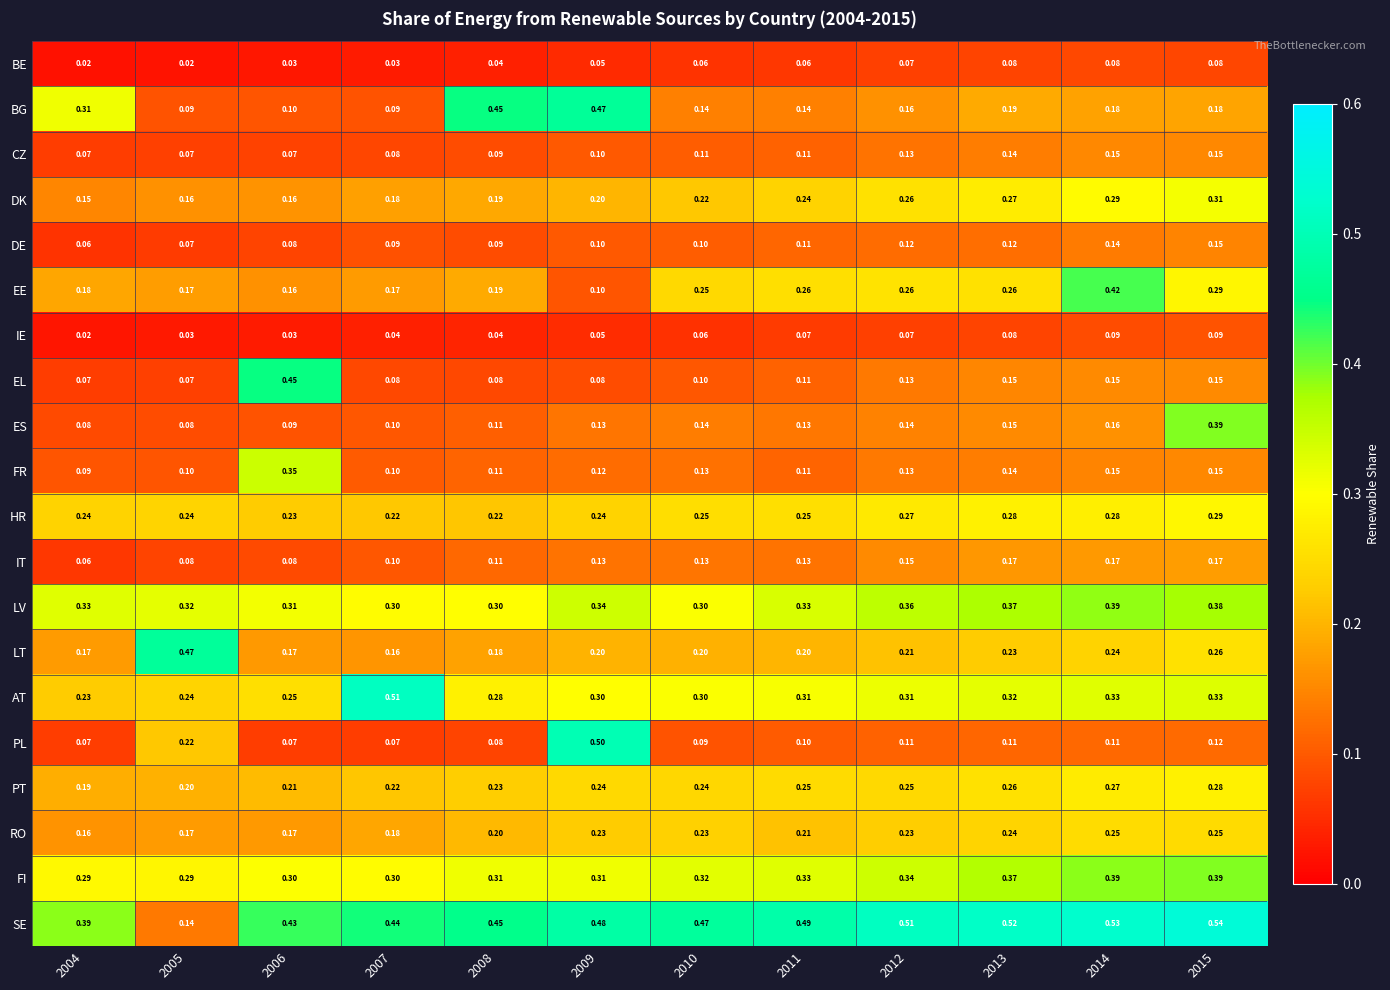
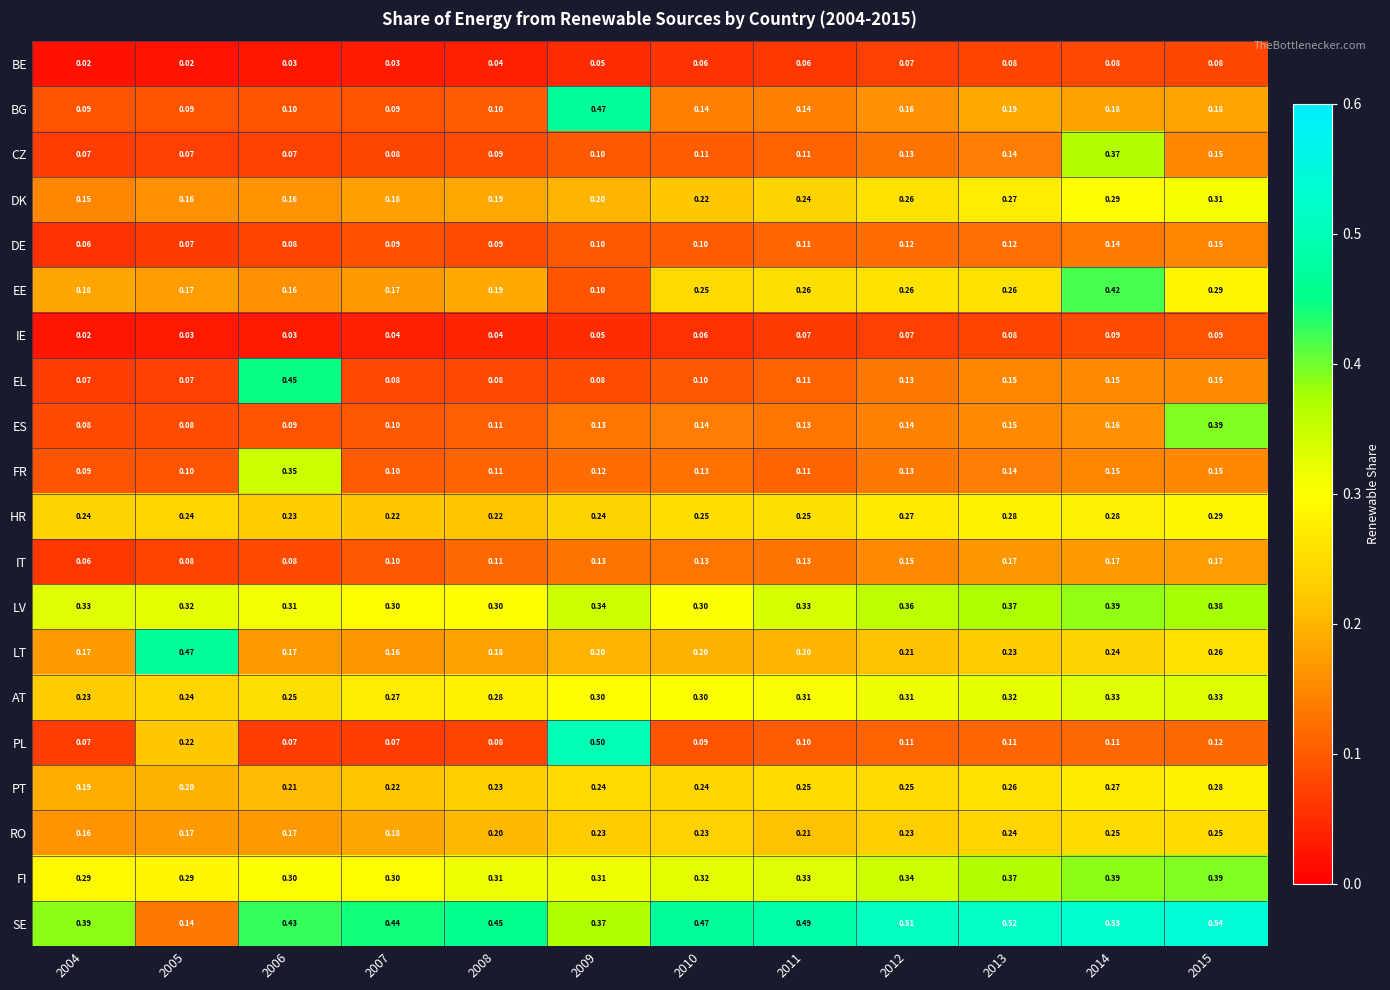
  {
    "BG": {
-     "2004": 0.31,
+     "2004": 0.09,
      "2005": 0.09,
      "2006": 0.10,
      "2007": 0.09,
-     "2008": 0.45,
+     "2008": 0.10,
      "2009": 0.47,
      "2010": 0.14,
      "2011": 0.14,
      "2012": 0.16,
      "2013": 0.19,
      "2014": 0.18,
      "2015": 0.18
    },
    "CZ": {
      "2004": 0.07,
      "2005": 0.07,
      "2006": 0.07,
      "2007": 0.08,
      "2008": 0.09,
      "2009": 0.10,
      "2010": 0.11,
      "2011": 0.11,
      "2012": 0.13,
      "2013": 0.14,
-     "2014": 0.15,
+     "2014": 0.37,
      "2015": 0.15
    },
    "AT": {
      "2004": 0.23,
      "2005": 0.24,
      "2006": 0.25,
-     "2007": 0.51,
+     "2007": 0.27,
      "2008": 0.28,
      "2009": 0.30,
      "2010": 0.30,
      "2011": 0.31,
      "2012": 0.31,
      "2013": 0.32,
      "2014": 0.33,
      "2015": 0.33
    },
    "SE": {
      "2004": 0.39,
      "2005": 0.14,
      "2006": 0.43,
      "2007": 0.44,
      "2008": 0.45,
-     "2009": 0.48,
+     "2009": 0.37,
      "2010": 0.47,
      "2011": 0.49,
      "2012": 0.51,
      "2013": 0.52,
      "2014": 0.53,
      "2015": 0.54
    }
  }
